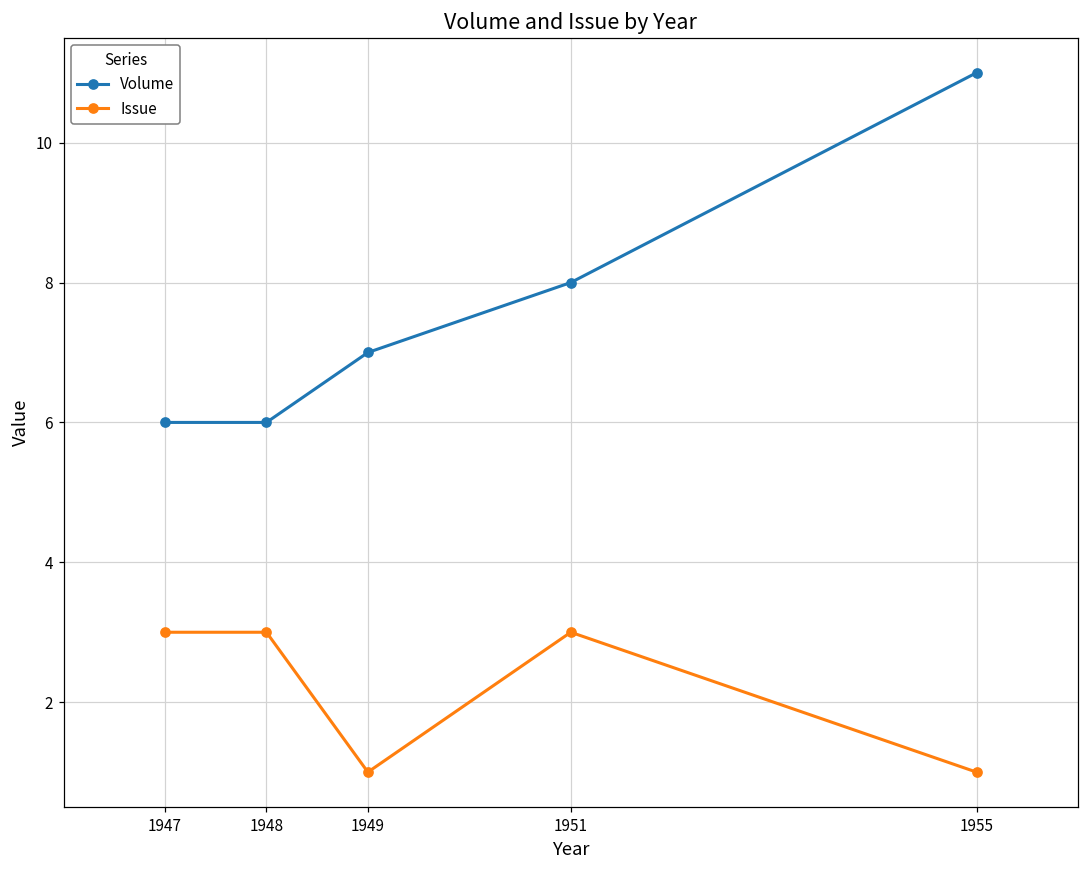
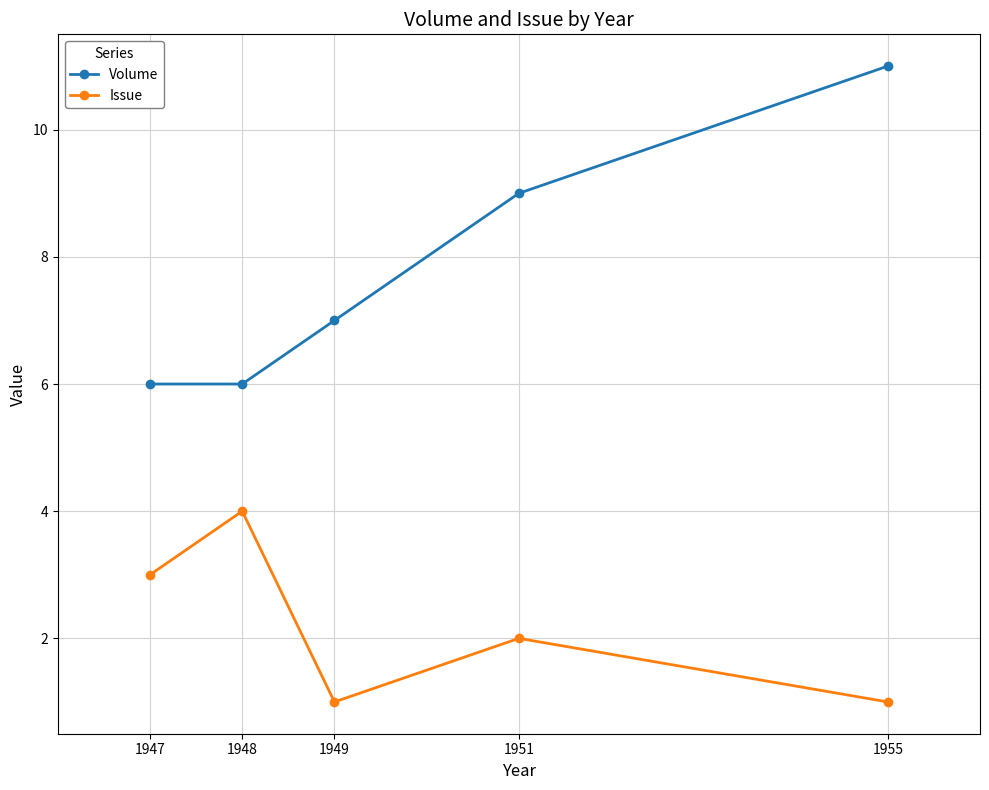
  {
    "Volume": {
      "1947": 6,
      "1948": 6,
      "1949": 7,
-     "1951": 8,
+     "1951": 9,
      "1955": 11
    },
    "Issue": {
      "1947": 3,
-     "1948": 3,
+     "1948": 4,
      "1949": 1,
-     "1951": 3,
+     "1951": 2,
      "1955": 1
    }
  }
